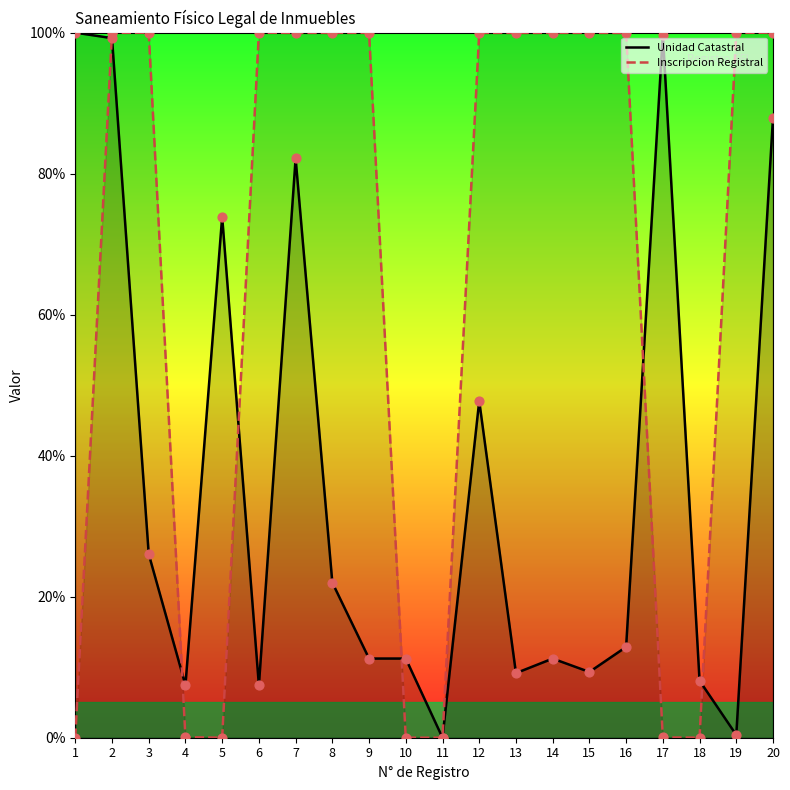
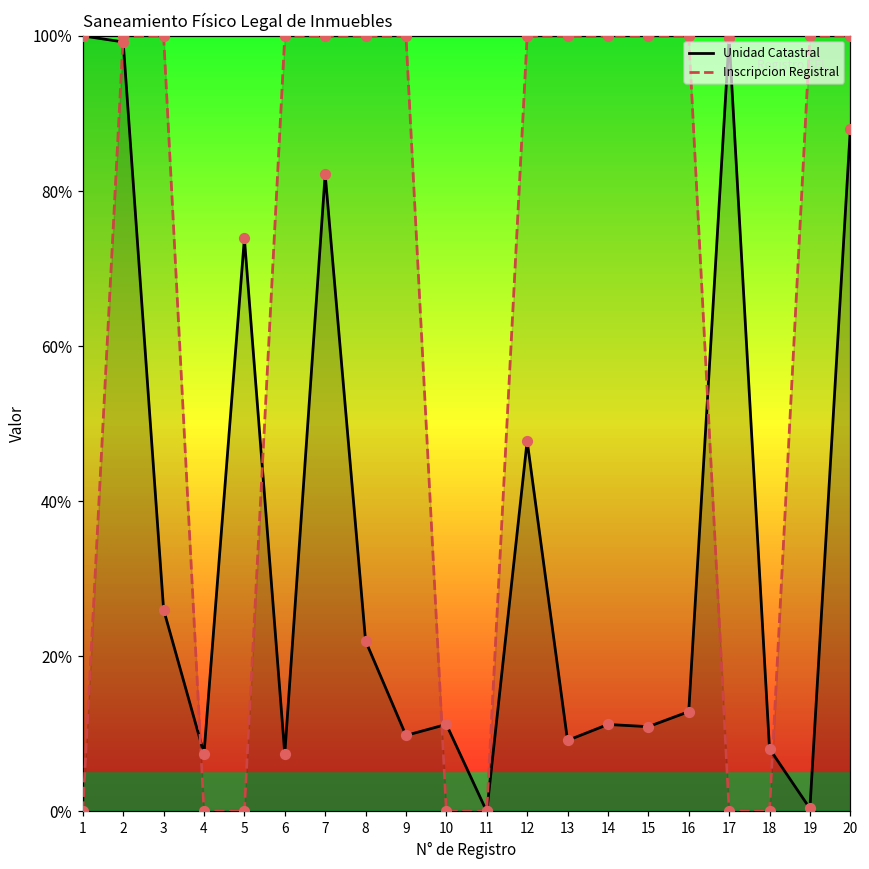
  {
    "Unidad Catastral": {
      "1": "100%",
      "2": "99%",
      "3": "26%",
      "4": "7%",
      "5": "74%",
      "6": "7%",
      "7": "82%",
      "8": "22%",
-     "9": "11%",
+     "9": "10%",
      "10": "11%",
      "12": "48%",
      "13": "9%",
      "14": "11%",
-     "15": "9%",
+     "15": "11%",
      "16": "13%",
      "17": "100%",
      "18": "8%",
      "20": "88%"
    },
    "Inscripcion Registral": {
      "2": "100%",
      "3": "100%",
      "6": "100%",
      "7": "100%",
      "8": "100%",
      "9": "100%",
      "12": "100%",
      "13": "100%",
      "14": "100%",
      "15": "100%",
      "16": "100%",
      "19": "100%",
      "20": "100%"
    }
  }
